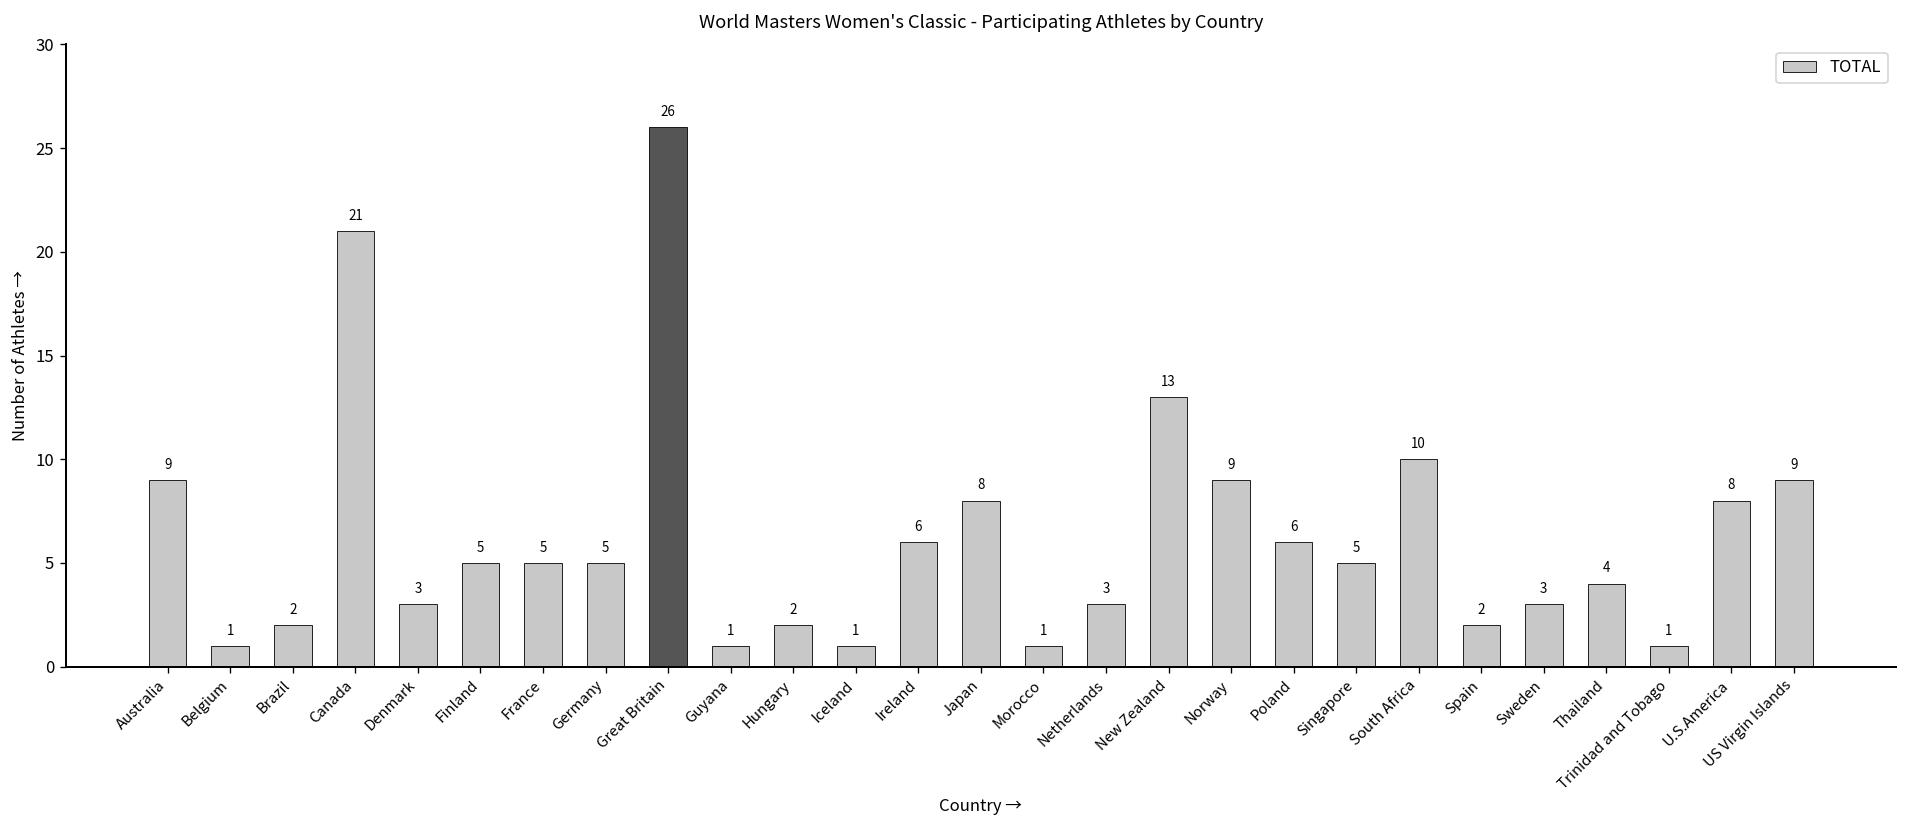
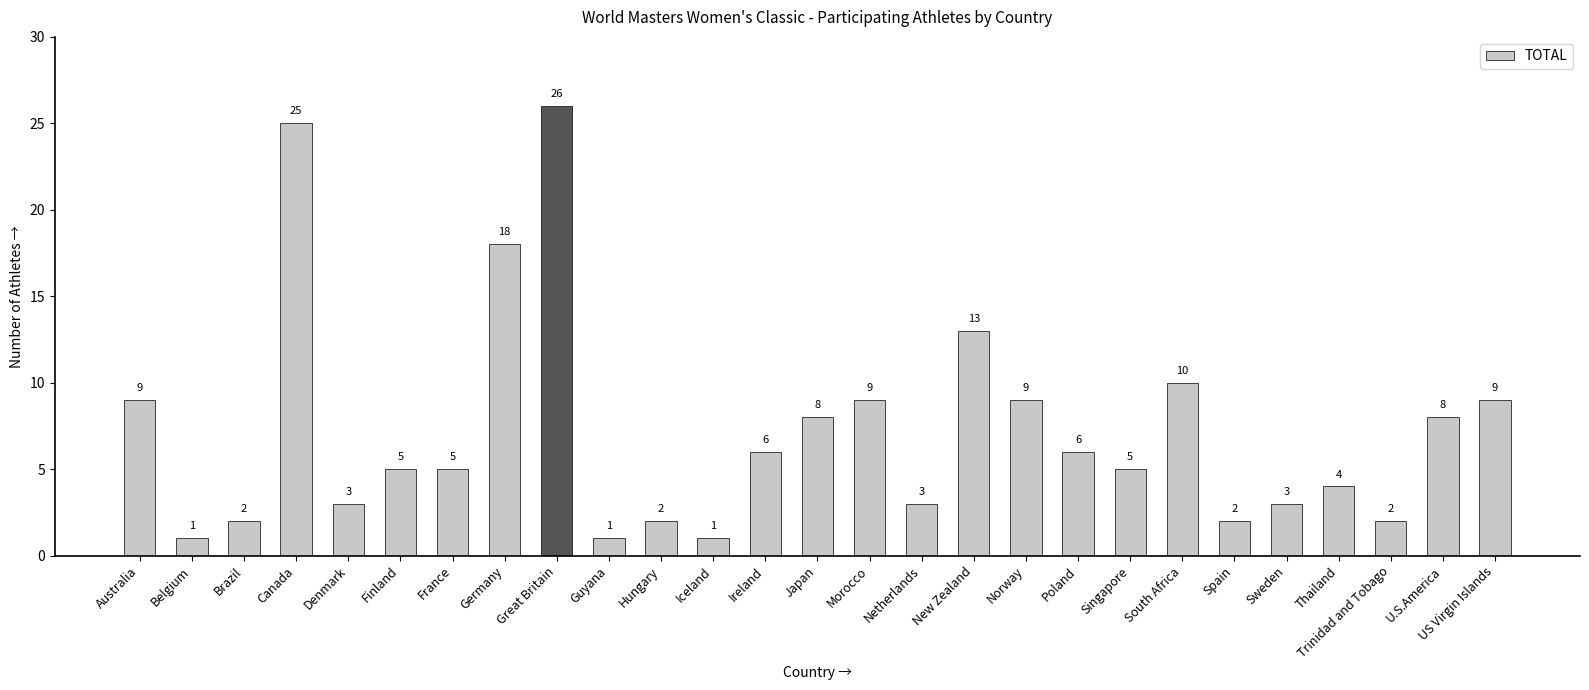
  {
    "Australia": 9,
    "Belgium": 1,
    "Brazil": 2,
-   "Canada": 21,
+   "Canada": 25,
    "Denmark": 3,
    "Finland": 5,
    "France": 5,
-   "Germany": 5,
+   "Germany": 18,
    "Great Britain": 26,
    "Guyana": 1,
    "Hungary": 2,
    "Iceland": 1,
    "Ireland": 6,
    "Japan": 8,
-   "Morocco": 1,
+   "Morocco": 9,
    "Netherlands": 3,
    "New Zealand": 13,
    "Norway": 9,
    "Poland": 6,
    "Singapore": 5,
    "South Africa": 10,
    "Spain": 2,
    "Sweden": 3,
    "Thailand": 4,
-   "Trinidad and Tobago": 1,
+   "Trinidad and Tobago": 2,
    "U.S.America": 8,
    "US Virgin Islands": 9
  }
